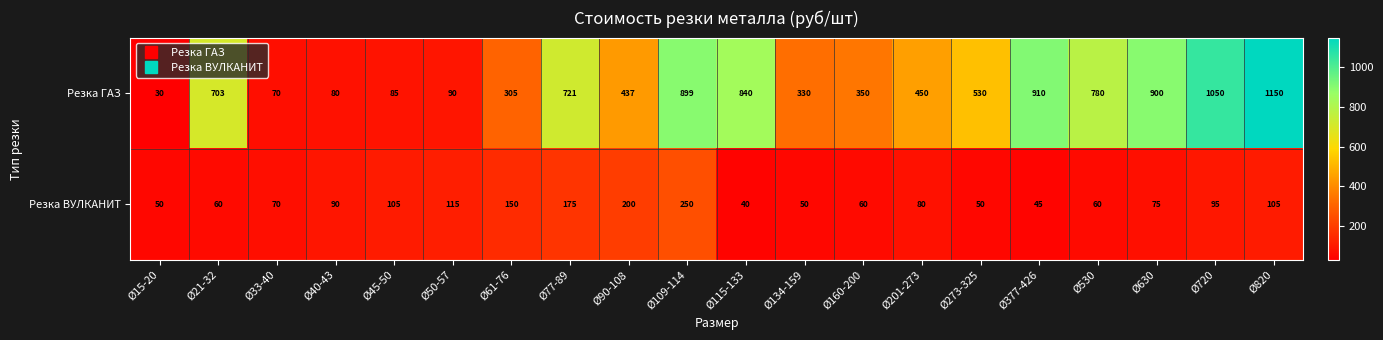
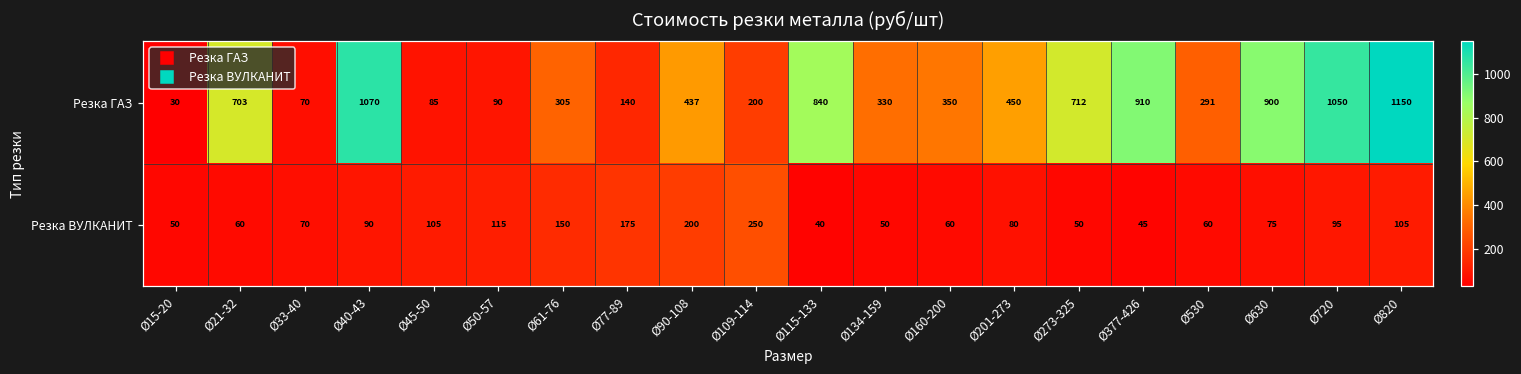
  {
    "Резка ГАЗ": {
      "Ø15-20": 30,
      "Ø21-32": 703,
      "Ø33-40": 70,
-     "Ø40-43": 80,
+     "Ø40-43": 1070,
      "Ø45-50": 85,
      "Ø50-57": 90,
      "Ø61-76": 305,
-     "Ø77-89": 721,
+     "Ø77-89": 140,
      "Ø90-108": 437,
-     "Ø109-114": 899,
+     "Ø109-114": 200,
      "Ø115-133": 840,
      "Ø134-159": 330,
      "Ø160-200": 350,
      "Ø201-273": 450,
-     "Ø273-325": 530,
+     "Ø273-325": 712,
      "Ø377-426": 910,
-     "Ø530": 780,
+     "Ø530": 291,
      "Ø630": 900,
      "Ø720": 1050,
      "Ø820": 1150
    },
    "Резка ВУЛКАНИТ": {
      "Ø15-20": 50,
      "Ø21-32": 60,
      "Ø33-40": 70,
      "Ø40-43": 90,
      "Ø45-50": 105,
      "Ø50-57": 115,
      "Ø61-76": 150,
      "Ø77-89": 175,
      "Ø90-108": 200,
      "Ø109-114": 250,
      "Ø115-133": 40,
      "Ø134-159": 50,
      "Ø160-200": 60,
      "Ø201-273": 80,
      "Ø273-325": 50,
      "Ø377-426": 45,
      "Ø530": 60,
      "Ø630": 75,
      "Ø720": 95,
      "Ø820": 105
    }
  }
